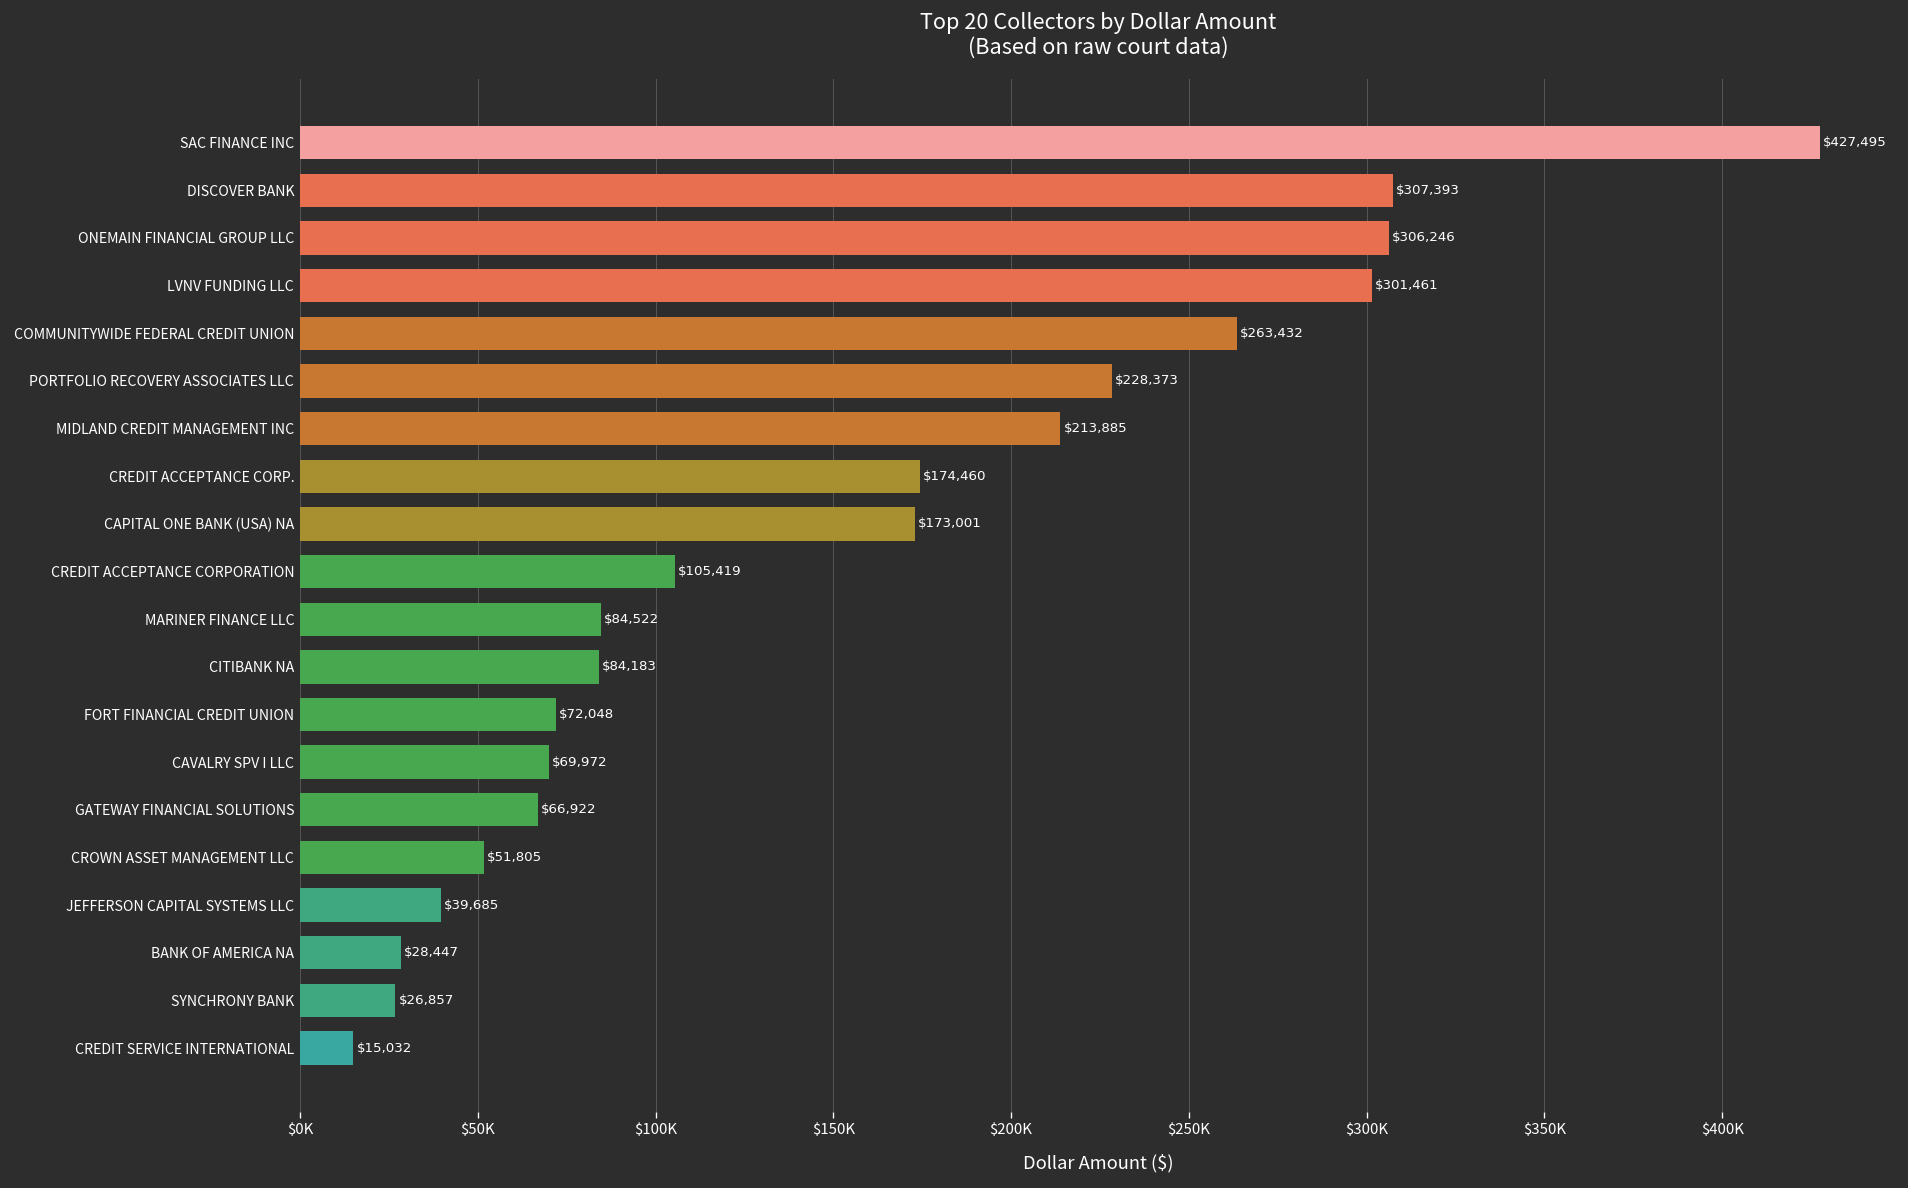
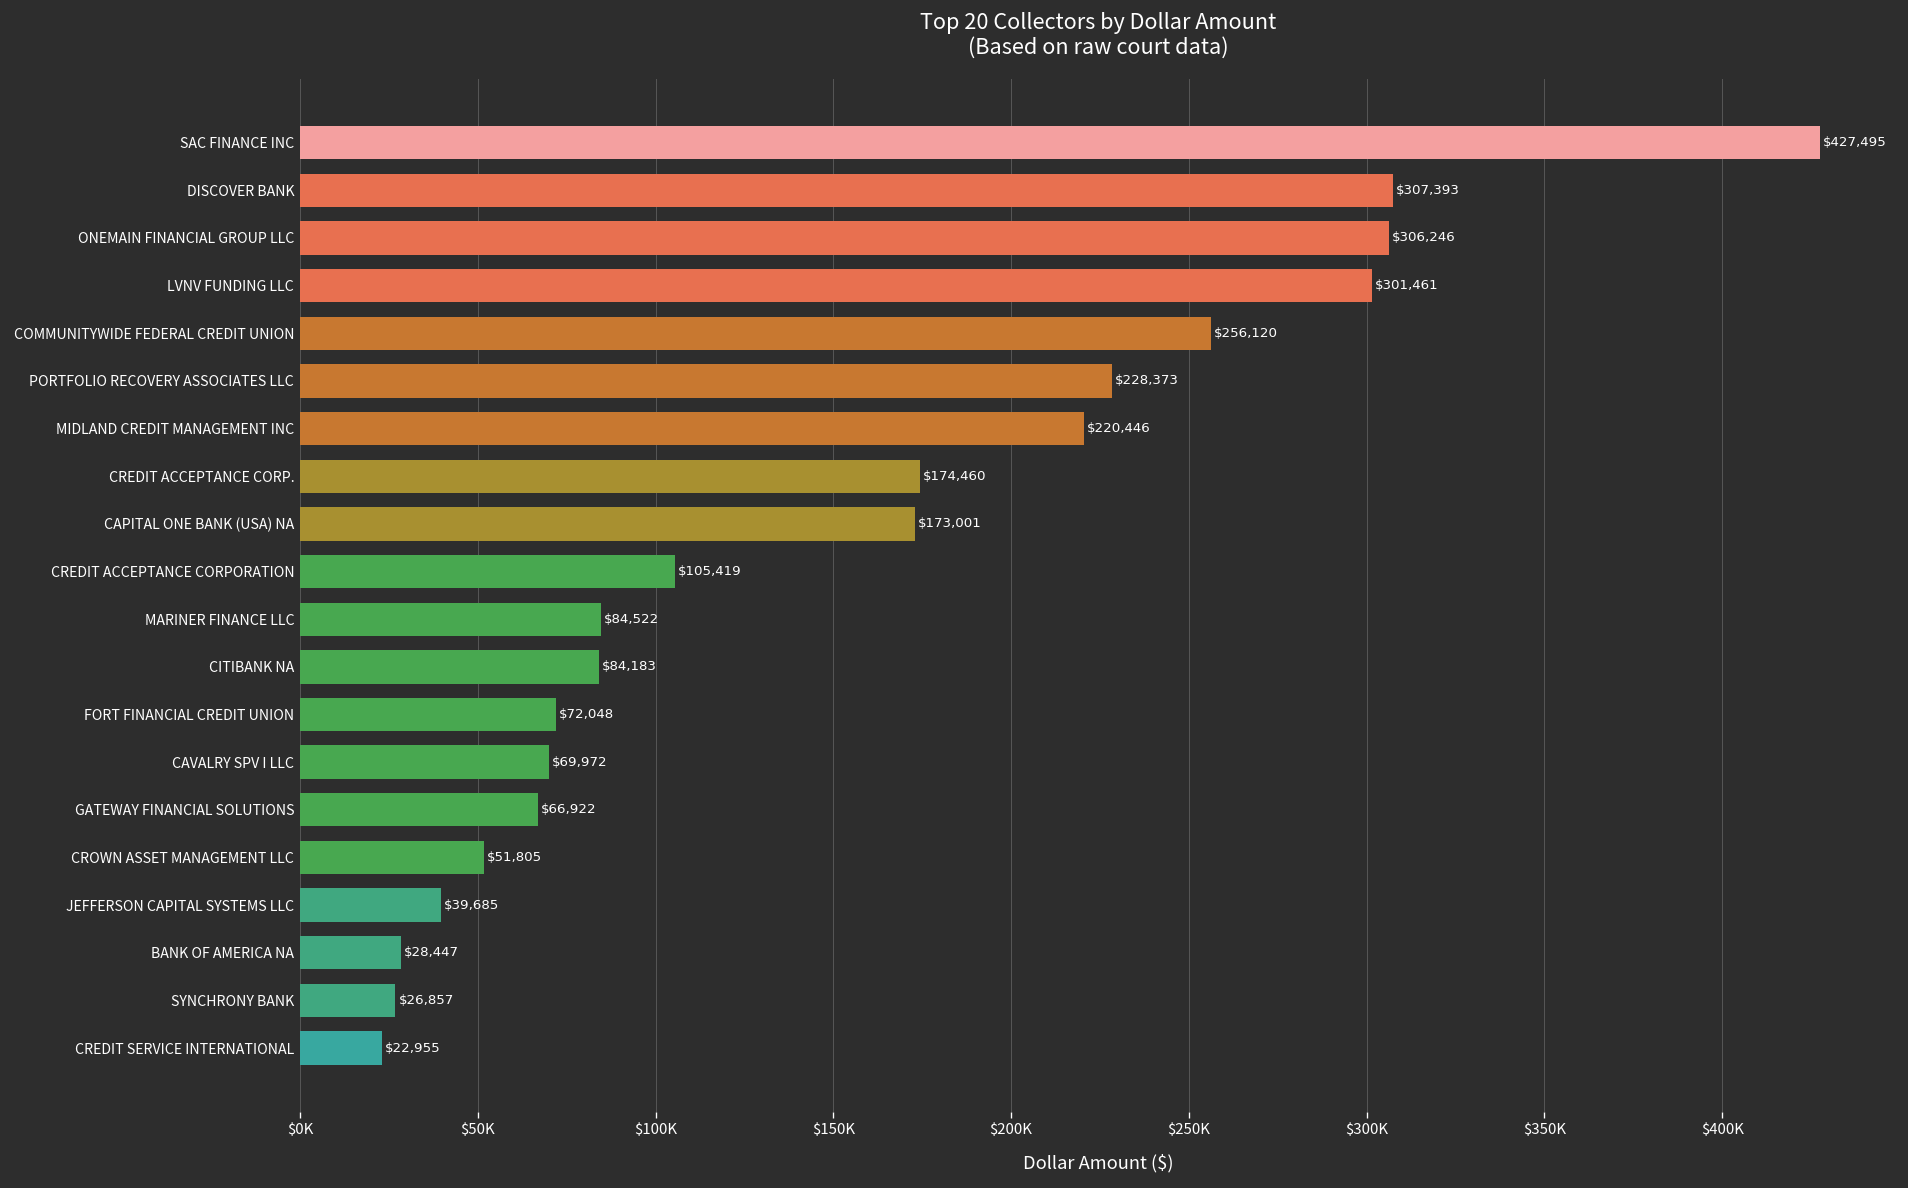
  {
    "SAC FINANCE INC": "$427,495",
    "DISCOVER BANK": "$307,393",
    "ONEMAIN FINANCIAL GROUP LLC": "$306,246",
    "LVNV FUNDING LLC": "$301,461",
-   "COMMUNITYWIDE FEDERAL CREDIT UNION": "$263,432",
+   "COMMUNITYWIDE FEDERAL CREDIT UNION": "$256,120",
    "PORTFOLIO RECOVERY ASSOCIATES LLC": "$228,373",
-   "MIDLAND CREDIT MANAGEMENT INC": "$213,885",
+   "MIDLAND CREDIT MANAGEMENT INC": "$220,446",
    "CREDIT ACCEPTANCE CORP.": "$174,460",
    "CAPITAL ONE BANK (USA) NA": "$173,001",
    "CREDIT ACCEPTANCE CORPORATION": "$105,419",
    "MARINER FINANCE LLC": "$84,522",
    "CITIBANK NA": "$84,183",
    "FORT FINANCIAL CREDIT UNION": "$72,048",
    "CAVALRY SPV I LLC": "$69,972",
    "GATEWAY FINANCIAL SOLUTIONS": "$66,922",
    "CROWN ASSET MANAGEMENT LLC": "$51,805",
    "JEFFERSON CAPITAL SYSTEMS LLC": "$39,685",
    "BANK OF AMERICA NA": "$28,447",
    "SYNCHRONY BANK": "$26,857",
-   "CREDIT SERVICE INTERNATIONAL": "$15,032"
+   "CREDIT SERVICE INTERNATIONAL": "$22,955"
  }
